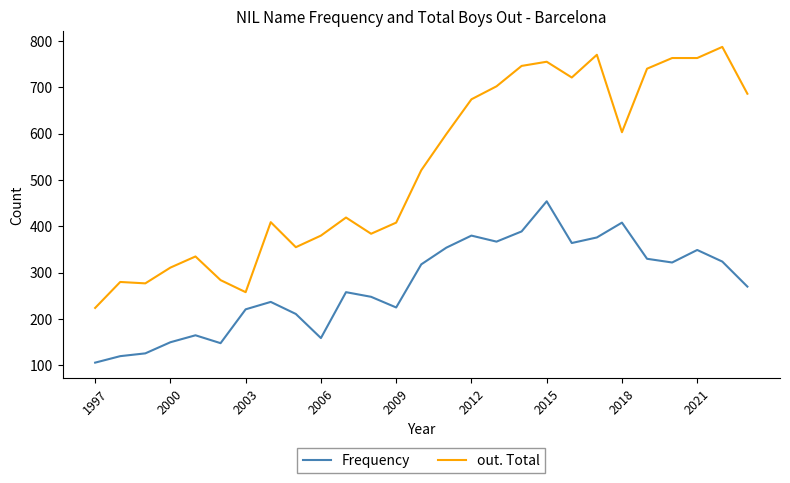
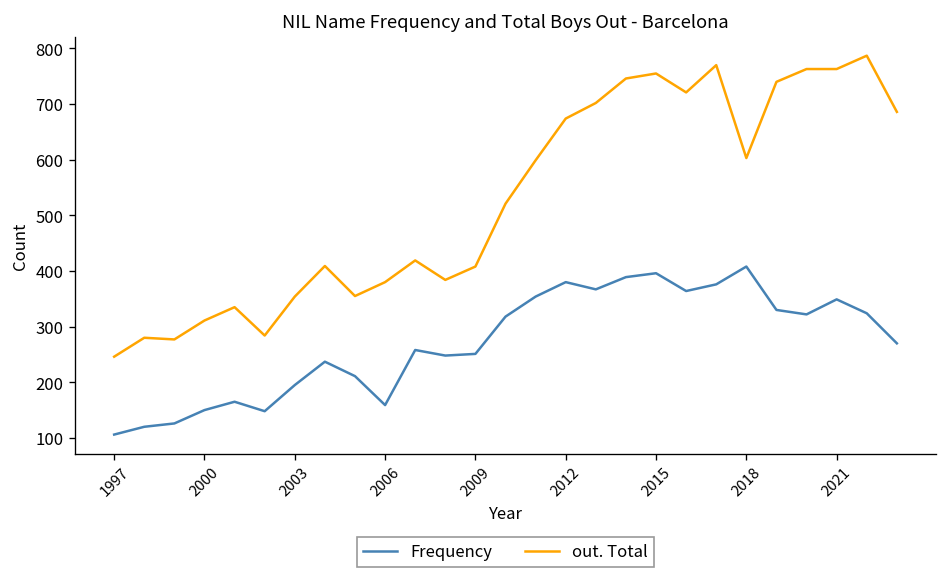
  {
    "Frequency": {
      "1997": 110,
      "2000": 150,
-     "2003": 220,
+     "2003": 200,
      "2006": 160,
-     "2009": 230,
+     "2009": 250,
      "2012": 380,
-     "2015": 450,
+     "2015": 400,
      "2018": 410,
      "2021": 350
    },
    "out. Total": {
-     "1997": 220,
+     "1997": 250,
      "2000": 310,
-     "2003": 260,
+     "2003": 350,
      "2006": 380,
      "2009": 410,
      "2012": 670,
      "2015": 760,
      "2018": 600,
      "2021": 760
    }
  }
